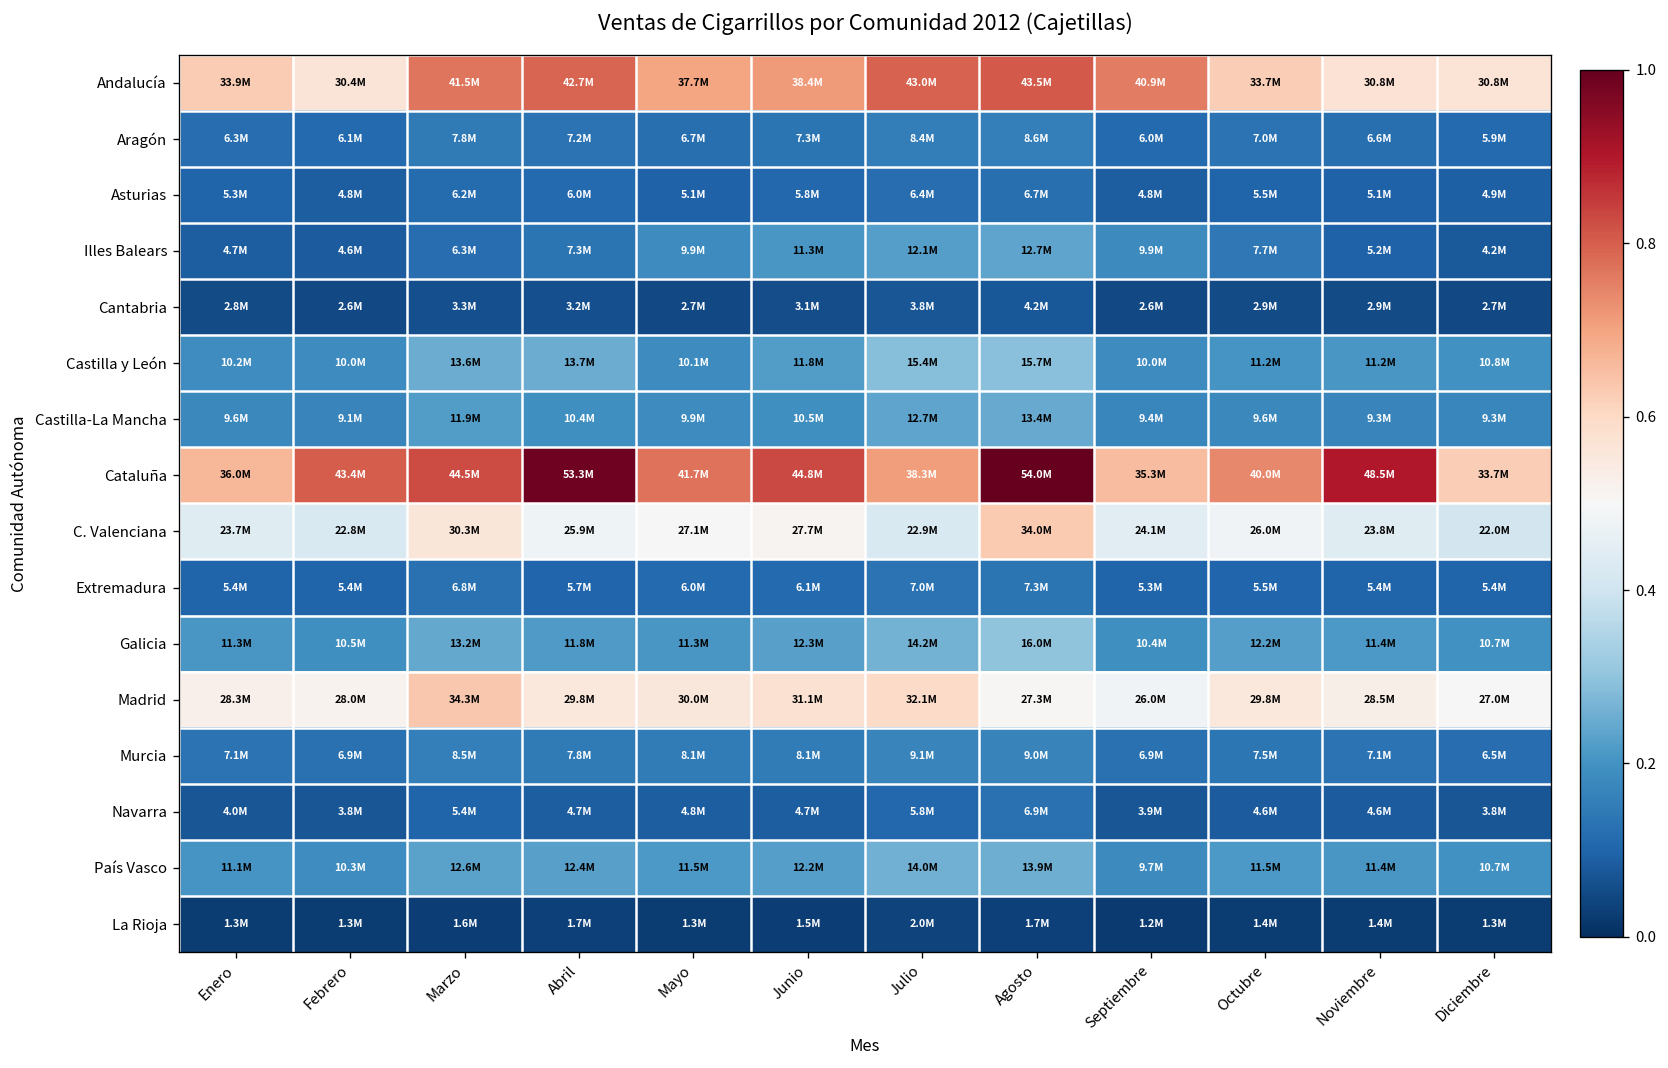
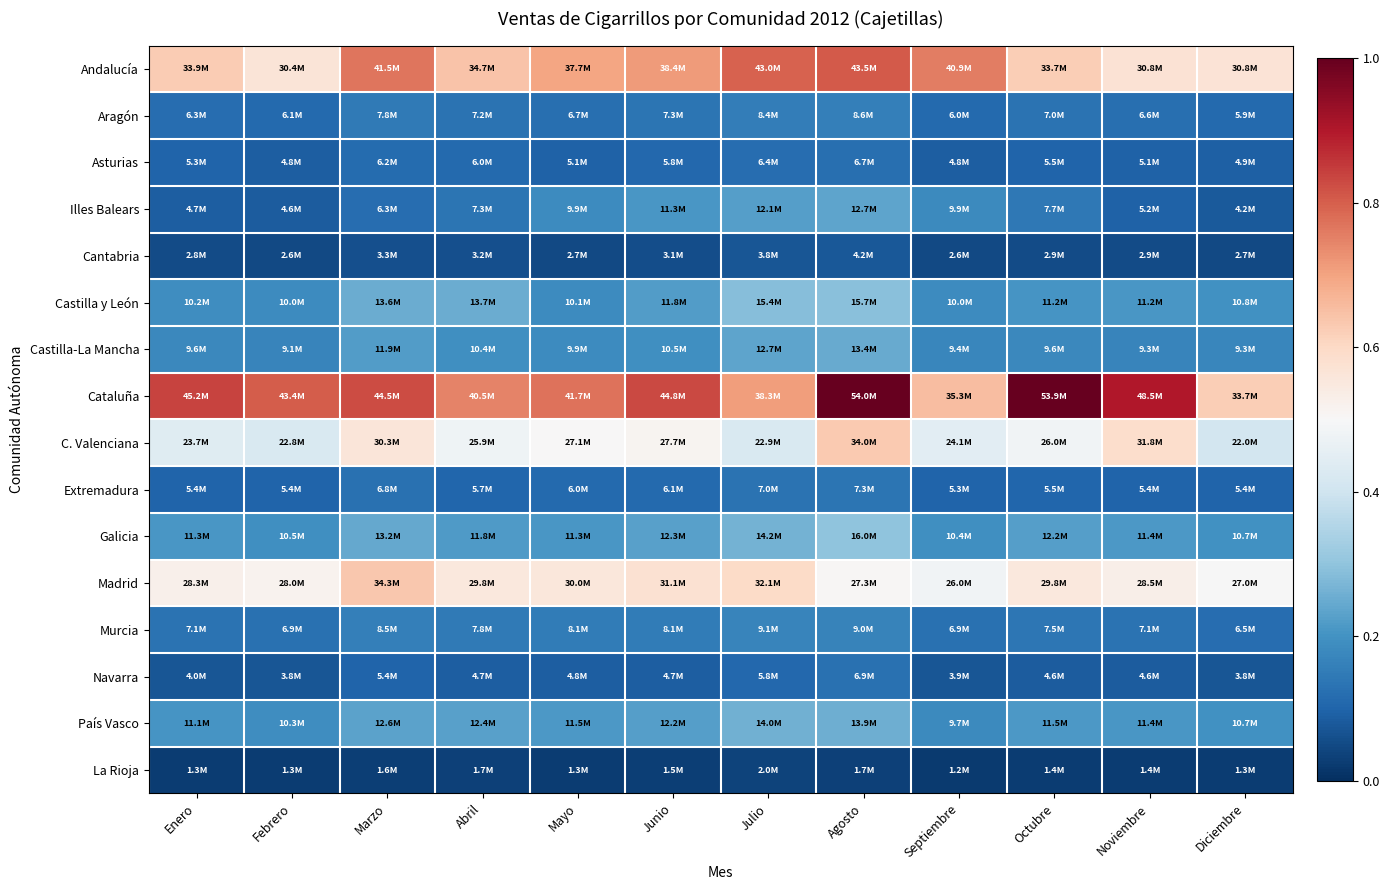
  {
    "Andalucía": {
      "Enero": "33.9M",
      "Febrero": "30.4M",
      "Marzo": "41.5M",
-     "Abril": "42.7M",
+     "Abril": "34.7M",
      "Mayo": "37.7M",
      "Junio": "38.4M",
      "Julio": "43.0M",
      "Agosto": "43.5M",
      "Septiembre": "40.9M",
      "Octubre": "33.7M",
      "Noviembre": "30.8M",
      "Diciembre": "30.8M"
    },
    "Aragón": {
      "Enero": "6.3M",
      "Febrero": "6.1M",
      "Marzo": "7.8M",
      "Abril": "7.2M",
      "Mayo": "6.7M",
      "Junio": "7.3M",
      "Julio": "8.4M",
      "Agosto": "8.6M",
      "Septiembre": "6.0M",
      "Octubre": "7.0M",
      "Noviembre": "6.6M",
      "Diciembre": "5.9M"
    },
    "Asturias": {
      "Enero": "5.3M",
      "Febrero": "4.8M",
      "Marzo": "6.2M",
      "Abril": "6.0M",
      "Mayo": "5.1M",
      "Junio": "5.8M",
      "Julio": "6.4M",
      "Agosto": "6.7M",
      "Septiembre": "4.8M",
      "Octubre": "5.5M",
      "Noviembre": "5.1M",
      "Diciembre": "4.9M"
    },
    "Illes Balears": {
      "Enero": "4.7M",
      "Febrero": "4.6M",
      "Marzo": "6.3M",
      "Abril": "7.3M",
      "Mayo": "9.9M",
      "Junio": "11.3M",
      "Julio": "12.1M",
      "Agosto": "12.7M",
      "Septiembre": "9.9M",
      "Octubre": "7.7M",
      "Noviembre": "5.2M",
      "Diciembre": "4.2M"
    },
    "Cantabria": {
      "Enero": "2.8M",
      "Febrero": "2.6M",
      "Marzo": "3.3M",
      "Abril": "3.2M",
      "Mayo": "2.7M",
      "Junio": "3.1M",
      "Julio": "3.8M",
      "Agosto": "4.2M",
      "Septiembre": "2.6M",
      "Octubre": "2.9M",
      "Noviembre": "2.9M",
      "Diciembre": "2.7M"
    },
    "Castilla y León": {
      "Enero": "10.2M",
      "Febrero": "10.0M",
      "Marzo": "13.6M",
      "Abril": "13.7M",
      "Mayo": "10.1M",
      "Junio": "11.8M",
      "Julio": "15.4M",
      "Agosto": "15.7M",
      "Septiembre": "10.0M",
      "Octubre": "11.2M",
      "Noviembre": "11.2M",
      "Diciembre": "10.8M"
    },
    "Castilla-La Mancha": {
      "Enero": "9.6M",
      "Febrero": "9.1M",
      "Marzo": "11.9M",
      "Abril": "10.4M",
      "Mayo": "9.9M",
      "Junio": "10.5M",
      "Julio": "12.7M",
      "Agosto": "13.4M",
      "Septiembre": "9.4M",
      "Octubre": "9.6M",
      "Noviembre": "9.3M",
      "Diciembre": "9.3M"
    },
    "Cataluña": {
-     "Enero": "36.0M",
+     "Enero": "45.2M",
      "Febrero": "43.4M",
      "Marzo": "44.5M",
-     "Abril": "53.3M",
+     "Abril": "40.5M",
      "Mayo": "41.7M",
      "Junio": "44.8M",
      "Julio": "38.3M",
      "Agosto": "54.0M",
      "Septiembre": "35.3M",
-     "Octubre": "40.0M",
+     "Octubre": "53.9M",
      "Noviembre": "48.5M",
      "Diciembre": "33.7M"
    },
    "C. Valenciana": {
      "Enero": "23.7M",
      "Febrero": "22.8M",
      "Marzo": "30.3M",
      "Abril": "25.9M",
      "Mayo": "27.1M",
      "Junio": "27.7M",
      "Julio": "22.9M",
      "Agosto": "34.0M",
      "Septiembre": "24.1M",
      "Octubre": "26.0M",
-     "Noviembre": "23.8M",
+     "Noviembre": "31.8M",
      "Diciembre": "22.0M"
    },
    "Extremadura": {
      "Enero": "5.4M",
      "Febrero": "5.4M",
      "Marzo": "6.8M",
      "Abril": "5.7M",
      "Mayo": "6.0M",
      "Junio": "6.1M",
      "Julio": "7.0M",
      "Agosto": "7.3M",
      "Septiembre": "5.3M",
      "Octubre": "5.5M",
      "Noviembre": "5.4M",
      "Diciembre": "5.4M"
    },
    "Galicia": {
      "Enero": "11.3M",
      "Febrero": "10.5M",
      "Marzo": "13.2M",
      "Abril": "11.8M",
      "Mayo": "11.3M",
      "Junio": "12.3M",
      "Julio": "14.2M",
      "Agosto": "16.0M",
      "Septiembre": "10.4M",
      "Octubre": "12.2M",
      "Noviembre": "11.4M",
      "Diciembre": "10.7M"
    },
    "Madrid": {
      "Enero": "28.3M",
      "Febrero": "28.0M",
      "Marzo": "34.3M",
      "Abril": "29.8M",
      "Mayo": "30.0M",
      "Junio": "31.1M",
      "Julio": "32.1M",
      "Agosto": "27.3M",
      "Septiembre": "26.0M",
      "Octubre": "29.8M",
      "Noviembre": "28.5M",
      "Diciembre": "27.0M"
    },
    "Murcia": {
      "Enero": "7.1M",
      "Febrero": "6.9M",
      "Marzo": "8.5M",
      "Abril": "7.8M",
      "Mayo": "8.1M",
      "Junio": "8.1M",
      "Julio": "9.1M",
      "Agosto": "9.0M",
      "Septiembre": "6.9M",
      "Octubre": "7.5M",
      "Noviembre": "7.1M",
      "Diciembre": "6.5M"
    },
    "Navarra": {
      "Enero": "4.0M",
      "Febrero": "3.8M",
      "Marzo": "5.4M",
      "Abril": "4.7M",
      "Mayo": "4.8M",
      "Junio": "4.7M",
      "Julio": "5.8M",
      "Agosto": "6.9M",
      "Septiembre": "3.9M",
      "Octubre": "4.6M",
      "Noviembre": "4.6M",
      "Diciembre": "3.8M"
    },
    "País Vasco": {
      "Enero": "11.1M",
      "Febrero": "10.3M",
      "Marzo": "12.6M",
      "Abril": "12.4M",
      "Mayo": "11.5M",
      "Junio": "12.2M",
      "Julio": "14.0M",
      "Agosto": "13.9M",
      "Septiembre": "9.7M",
      "Octubre": "11.5M",
      "Noviembre": "11.4M",
      "Diciembre": "10.7M"
    },
    "La Rioja": {
      "Enero": "1.3M",
      "Febrero": "1.3M",
      "Marzo": "1.6M",
      "Abril": "1.7M",
      "Mayo": "1.3M",
      "Junio": "1.5M",
      "Julio": "2.0M",
      "Agosto": "1.7M",
      "Septiembre": "1.2M",
      "Octubre": "1.4M",
      "Noviembre": "1.4M",
      "Diciembre": "1.3M"
    }
  }
